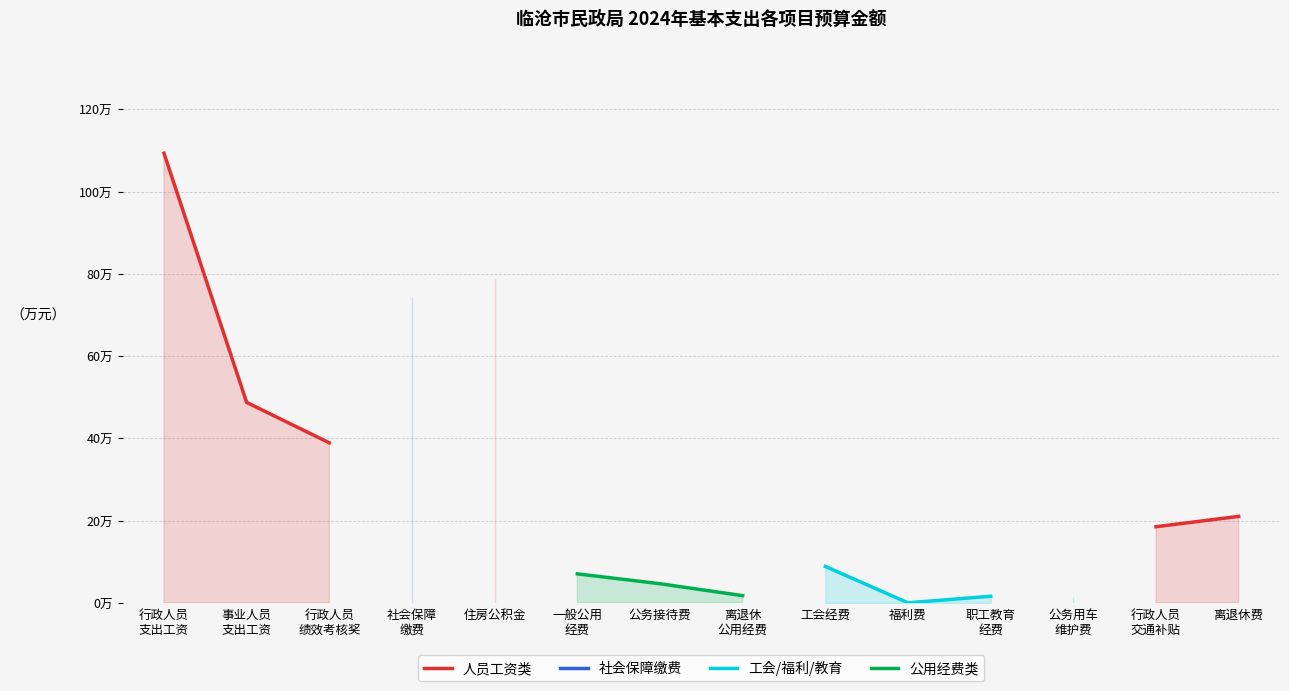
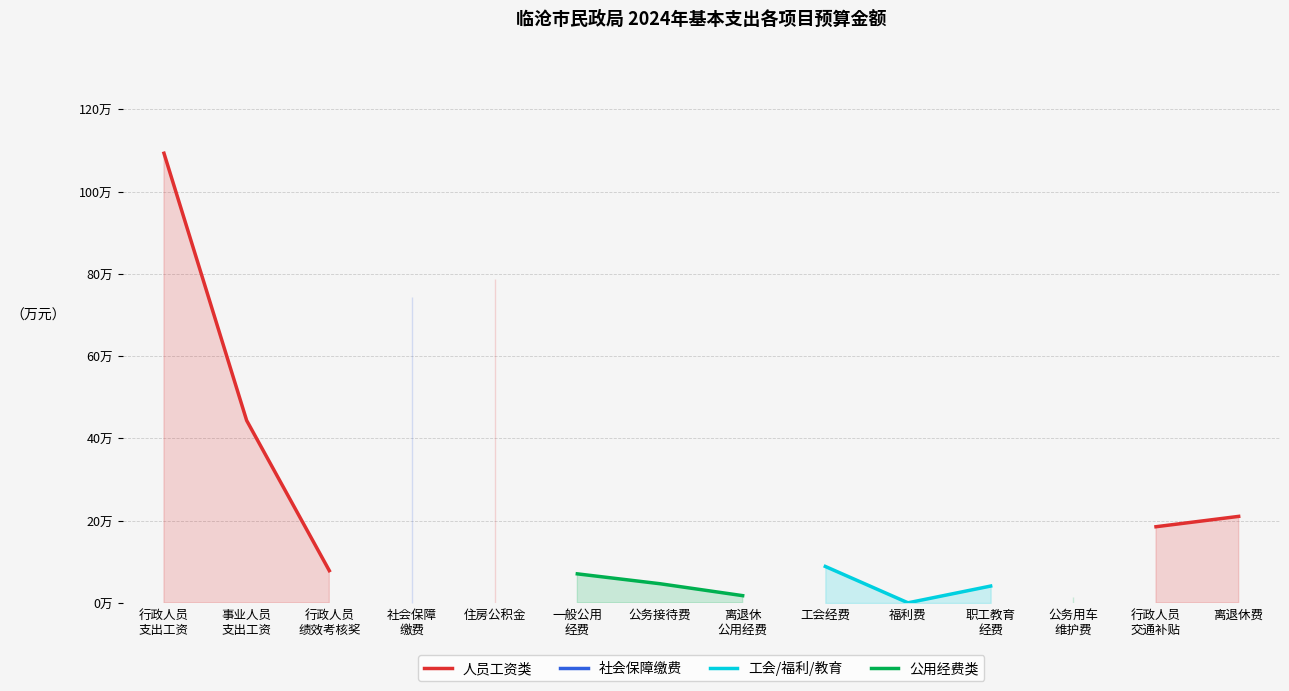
  {
    "人员工资类": {
      "行政人员 支出工资": "109万",
-     "事业人员 支出工资": "49万",
-     "行政人员 绩效考核奖": "39万",
+     "事业人员 支出工资": "44万",
+     "行政人员 绩效考核奖": "8万",
      "住房公积金": "79万",
      "行政人员 交通补贴": "19万",
      "离退休费": "21万"
    },
    "社会保障缴费": {
      "社会保障 缴费": "74万"
    },
    "工会/福利/教育": {
      "工会经费": "9万",
      "福利费": "0万",
-     "职工教育 经费": "2万"
+     "职工教育 经费": "4万"
    },
    "公用经费类": {
      "一般公用 经费": "7万",
      "公务接待费": "5万",
      "离退休 公用经费": "2万",
      "公务用车 维护费": "2万"
    }
  }
